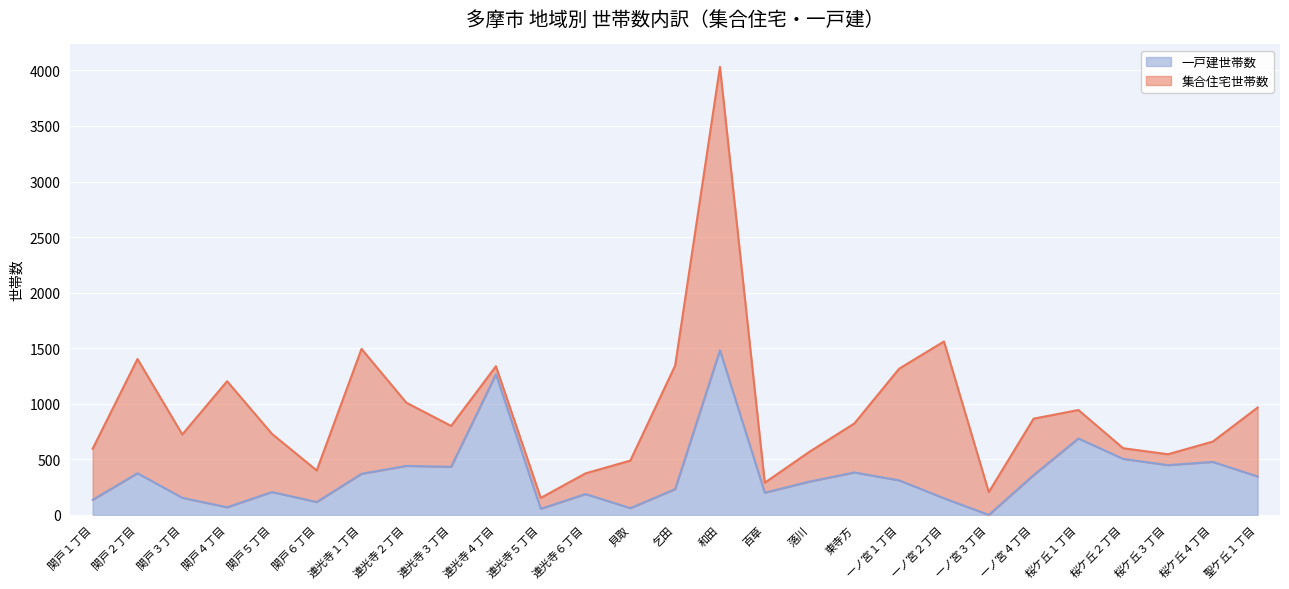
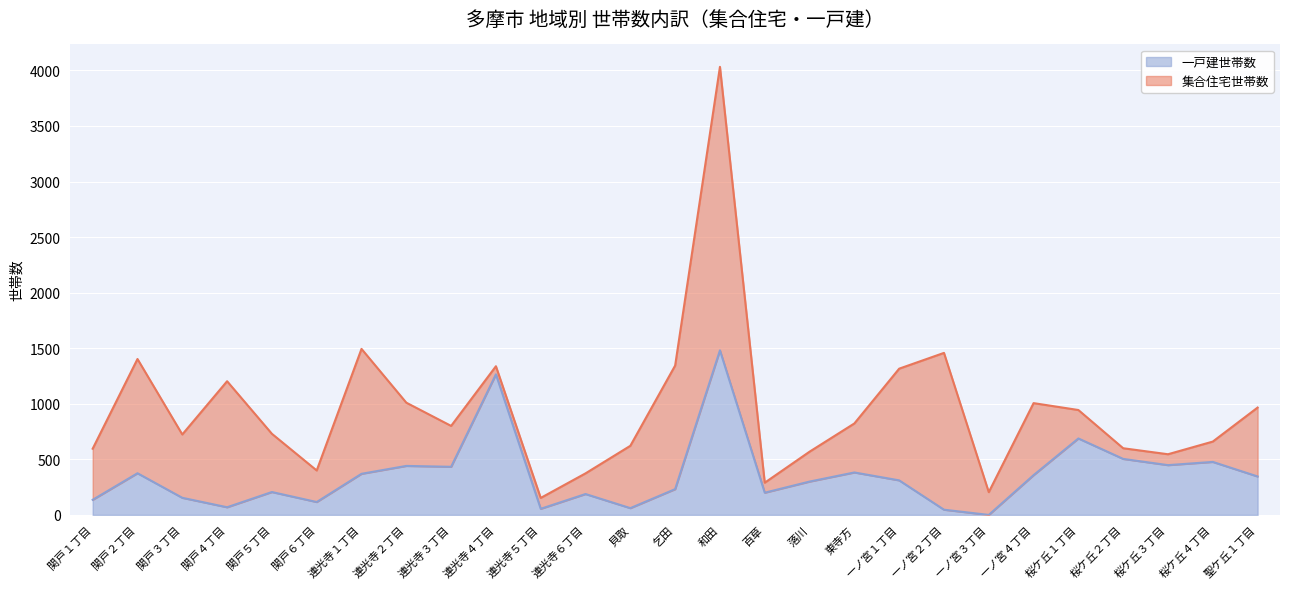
  {
    "一戸建世帯数": {
      "関戸１丁目": 140,
      "関戸２丁目": 380,
      "関戸３丁目": 150,
      "関戸４丁目": 70,
      "関戸５丁目": 210,
      "関戸６丁目": 120,
      "連光寺１丁目": 370,
      "連光寺２丁目": 440,
      "連光寺３丁目": 430,
      "連光寺４丁目": 1270,
      "連光寺５丁目": 60,
      "連光寺６丁目": 190,
      "貝取": 60,
      "乞田": 230,
      "和田": 1480,
      "百草": 200,
      "落川": 300,
      "東寺方": 380,
      "一ノ宮１丁目": 310,
-     "一ノ宮２丁目": 150,
+     "一ノ宮２丁目": 50,
      "一ノ宮３丁目": 0,
      "一ノ宮４丁目": 360,
      "桜ケ丘１丁目": 690,
      "桜ケ丘２丁目": 500,
      "桜ケ丘３丁目": 450,
      "桜ケ丘４丁目": 480,
      "聖ケ丘１丁目": 350
    },
    "集合住宅世帯数": {
      "関戸１丁目": 460,
      "関戸２丁目": 1030,
      "関戸３丁目": 570,
      "関戸４丁目": 1130,
      "関戸５丁目": 520,
      "関戸６丁目": 280,
      "連光寺１丁目": 1120,
      "連光寺２丁目": 570,
      "連光寺３丁目": 370,
      "連光寺４丁目": 70,
      "連光寺５丁目": 100,
      "連光寺６丁目": 190,
-     "貝取": 430,
+     "貝取": 560,
      "乞田": 1110,
      "和田": 2550,
      "百草": 90,
      "落川": 270,
      "東寺方": 440,
      "一ノ宮１丁目": 1010,
      "一ノ宮２丁目": 1410,
      "一ノ宮３丁目": 210,
-     "一ノ宮４丁目": 510,
+     "一ノ宮４丁目": 650,
      "桜ケ丘１丁目": 260,
      "桜ケ丘２丁目": 100,
      "桜ケ丘３丁目": 100,
      "桜ケ丘４丁目": 180,
      "聖ケ丘１丁目": 620
    }
  }
